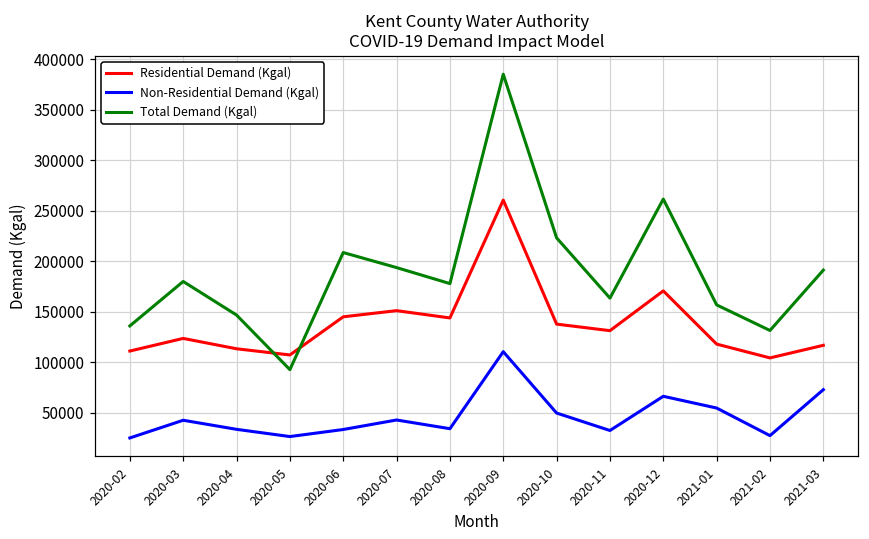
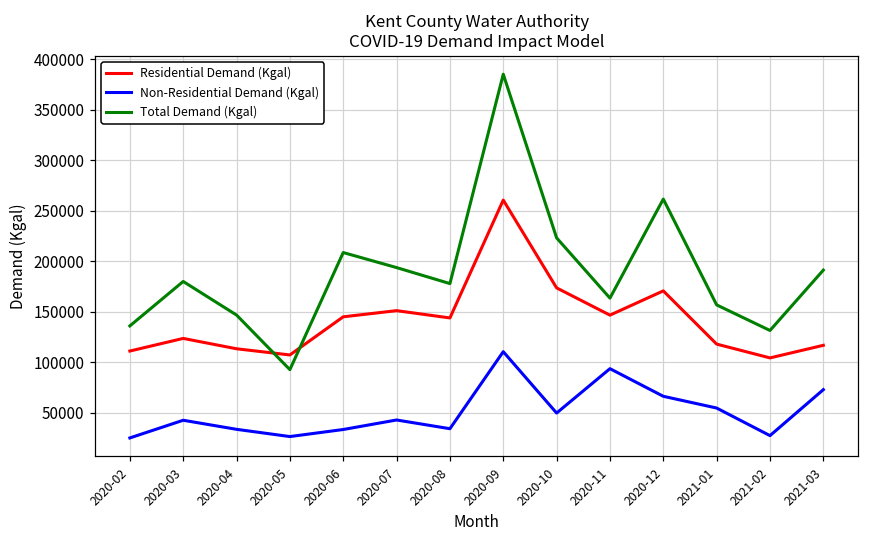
  {
    "Residential Demand (Kgal)": {
      "2020-02": 110000,
      "2020-03": 120000,
      "2020-04": 110000,
      "2020-05": 110000,
      "2020-06": 140000,
      "2020-07": 150000,
      "2020-08": 140000,
      "2020-09": 260000,
-     "2020-10": 140000,
-     "2020-11": 130000,
+     "2020-10": 170000,
+     "2020-11": 150000,
      "2020-12": 170000,
      "2021-01": 120000,
      "2021-02": 100000,
      "2021-03": 120000
    },
    "Non-Residential Demand (Kgal)": {
      "2020-02": 20000,
      "2020-03": 40000,
      "2020-04": 30000,
      "2020-05": 30000,
      "2020-06": 30000,
      "2020-07": 40000,
      "2020-08": 30000,
      "2020-09": 110000,
      "2020-10": 50000,
-     "2020-11": 30000,
+     "2020-11": 90000,
      "2020-12": 70000,
      "2021-01": 50000,
      "2021-02": 30000,
      "2021-03": 70000
    },
    "Total Demand (Kgal)": {
      "2020-02": 140000,
      "2020-03": 180000,
      "2020-04": 150000,
      "2020-05": 90000,
      "2020-06": 210000,
      "2020-07": 190000,
      "2020-08": 180000,
      "2020-09": 390000,
      "2020-10": 220000,
      "2020-11": 160000,
      "2020-12": 260000,
      "2021-01": 160000,
      "2021-02": 130000,
      "2021-03": 190000
    }
  }
